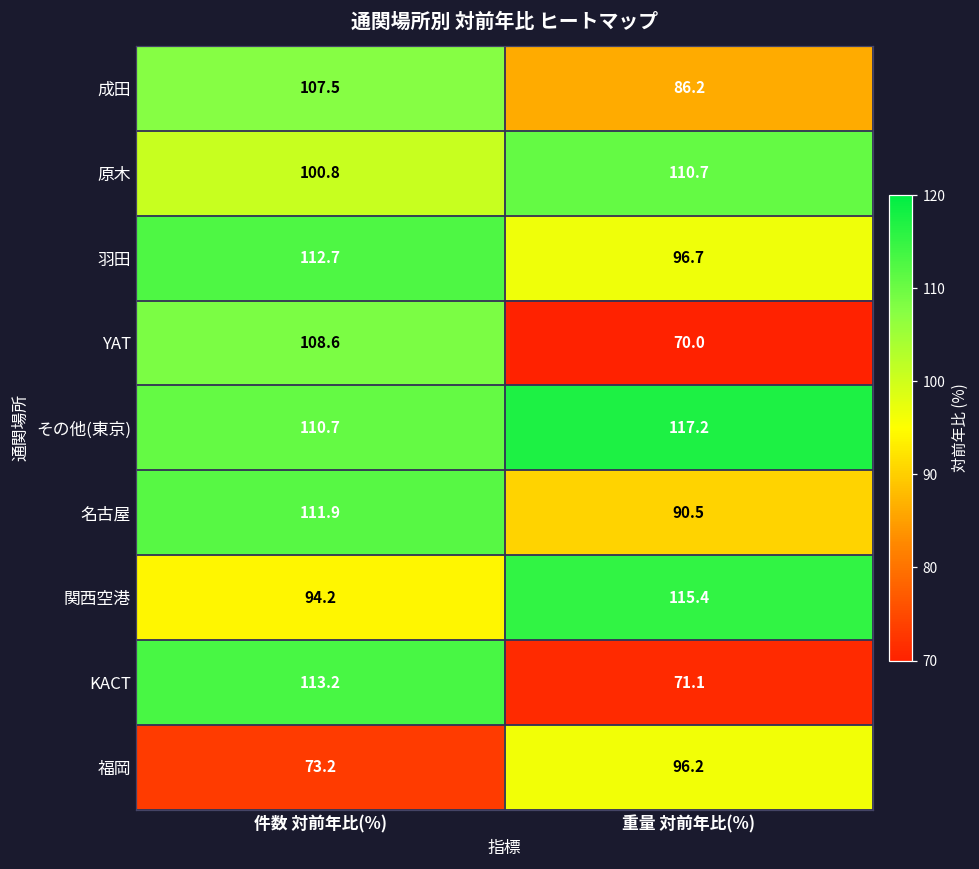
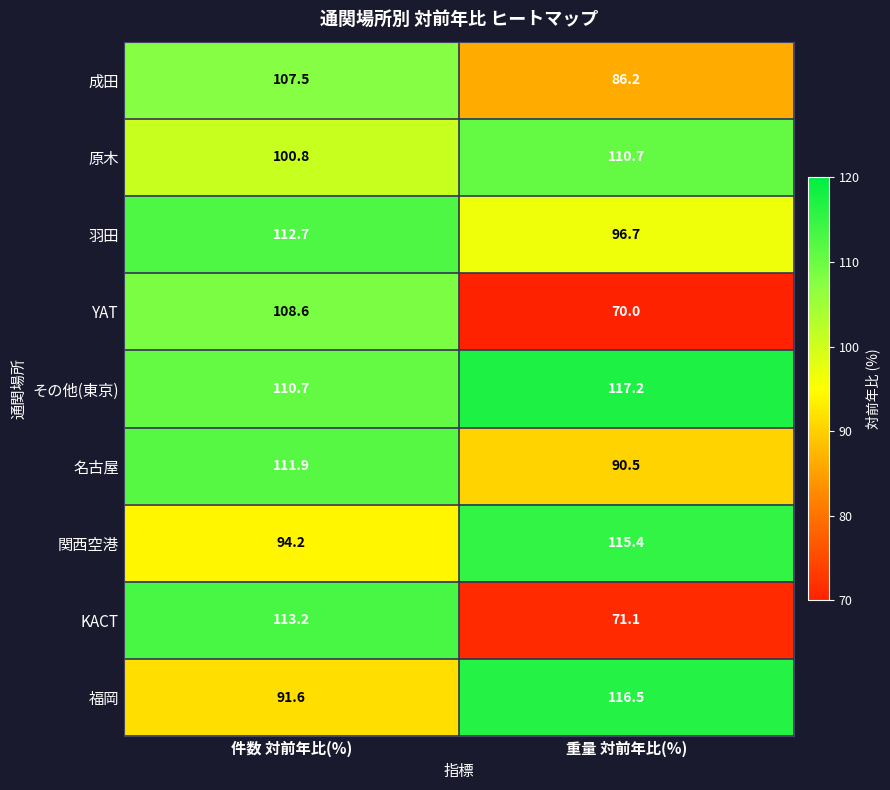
  {
    "成田": {
      "件数 対前年比(%)": 107.5,
      "重量 対前年比(%)": 86.2
    },
    "原木": {
      "件数 対前年比(%)": 100.8,
      "重量 対前年比(%)": 110.7
    },
    "羽田": {
      "件数 対前年比(%)": 112.7,
      "重量 対前年比(%)": 96.7
    },
    "YAT": {
      "件数 対前年比(%)": 108.6,
      "重量 対前年比(%)": 70.0
    },
    "その他(東京)": {
      "件数 対前年比(%)": 110.7,
      "重量 対前年比(%)": 117.2
    },
    "名古屋": {
      "件数 対前年比(%)": 111.9,
      "重量 対前年比(%)": 90.5
    },
    "関西空港": {
      "件数 対前年比(%)": 94.2,
      "重量 対前年比(%)": 115.4
    },
    "KACT": {
      "件数 対前年比(%)": 113.2,
      "重量 対前年比(%)": 71.1
    },
    "福岡": {
-     "件数 対前年比(%)": 73.2,
-     "重量 対前年比(%)": 96.2
+     "件数 対前年比(%)": 91.6,
+     "重量 対前年比(%)": 116.5
    }
  }
